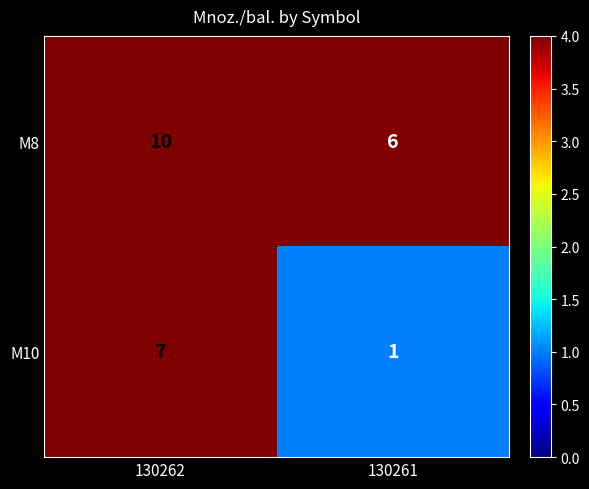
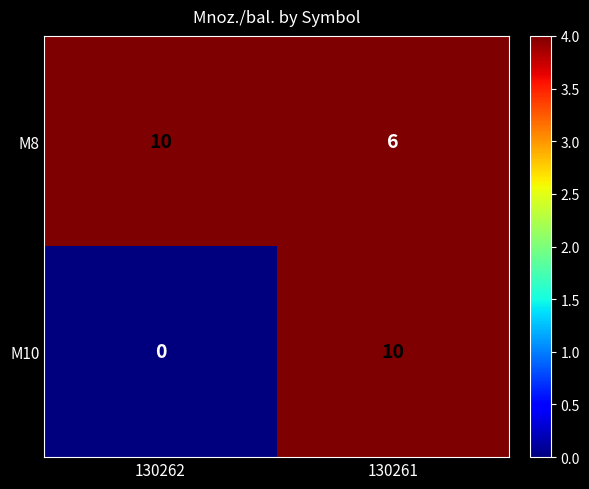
  {
    "M8": {
      "130262": 10,
      "130261": 6
    },
    "M10": {
-     "130262": 7,
-     "130261": 1
+     "130262": 0,
+     "130261": 10
    }
  }
